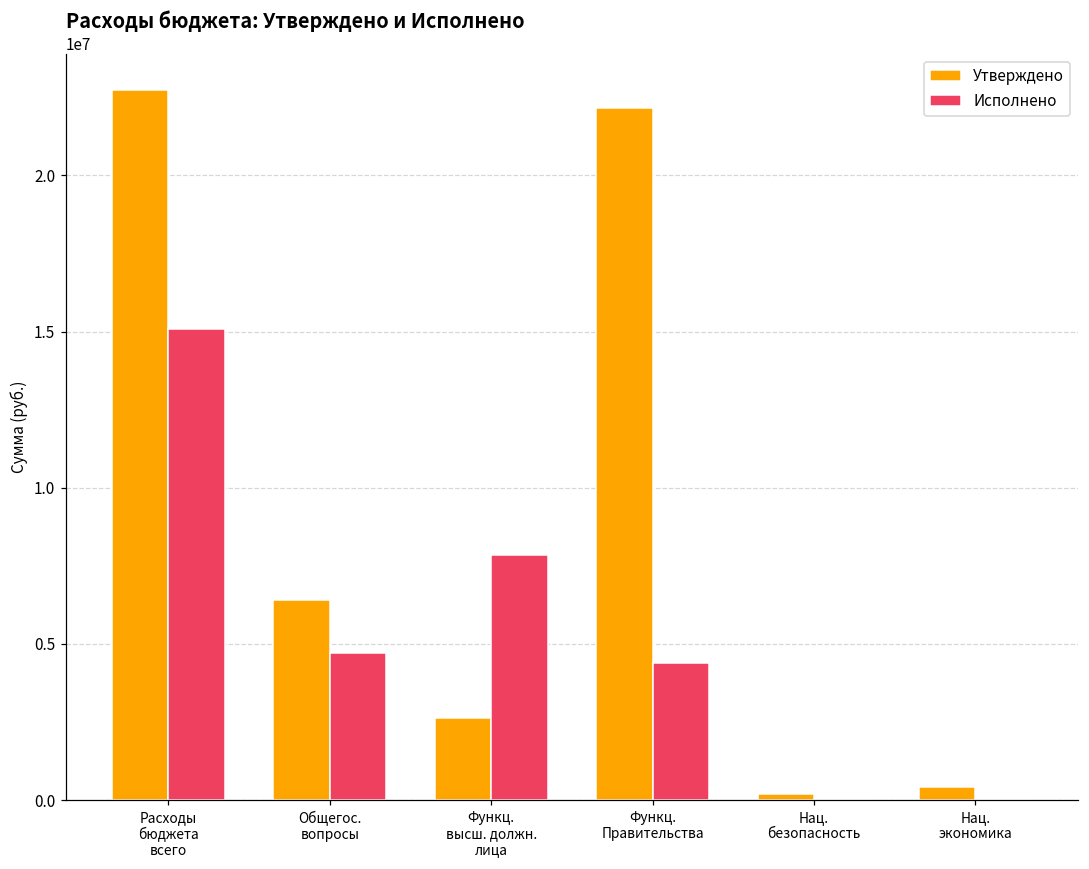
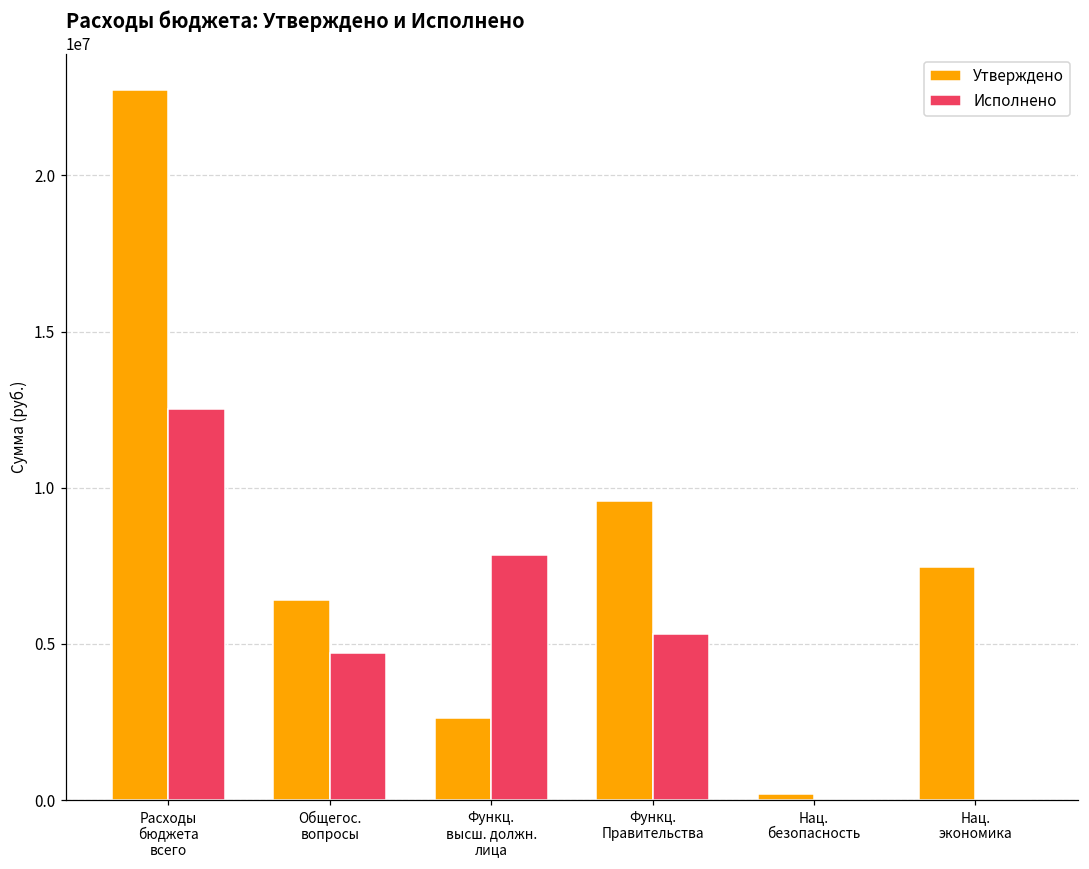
  {
    "Утверждено": {
      "Расходы бюджета всего": 22700000,
      "Общегос. вопросы": 6400000,
      "Функц. высш. должн. лица": 2600000,
-     "Функц. Правительства": 22200000,
+     "Функц. Правительства": 9600000,
      "Нац. безопасность": 200000,
-     "Нац. экономика": 400000
+     "Нац. экономика": 7500000
    },
    "Исполнено": {
-     "Расходы бюджета всего": 15100000,
+     "Расходы бюджета всего": 12500000,
      "Общегос. вопросы": 4700000,
      "Функц. высш. должн. лица": 7800000,
-     "Функц. Правительства": 4400000,
+     "Функц. Правительства": 5300000,
      "Нац. безопасность": 0,
      "Нац. экономика": 0
    }
  }
